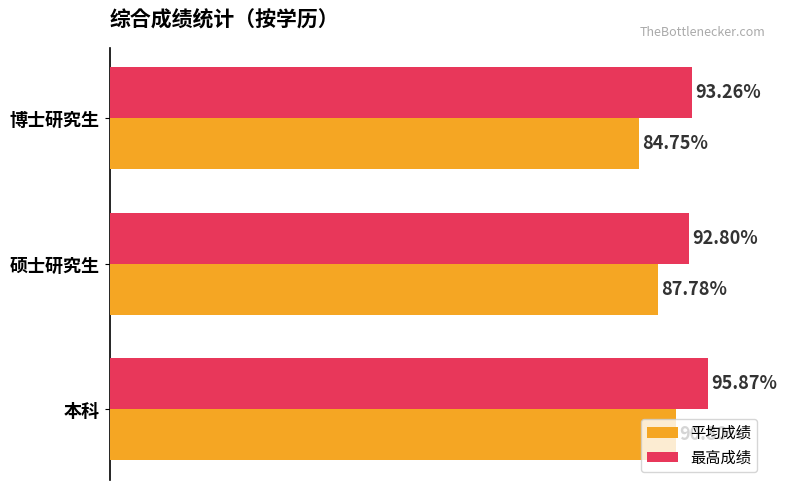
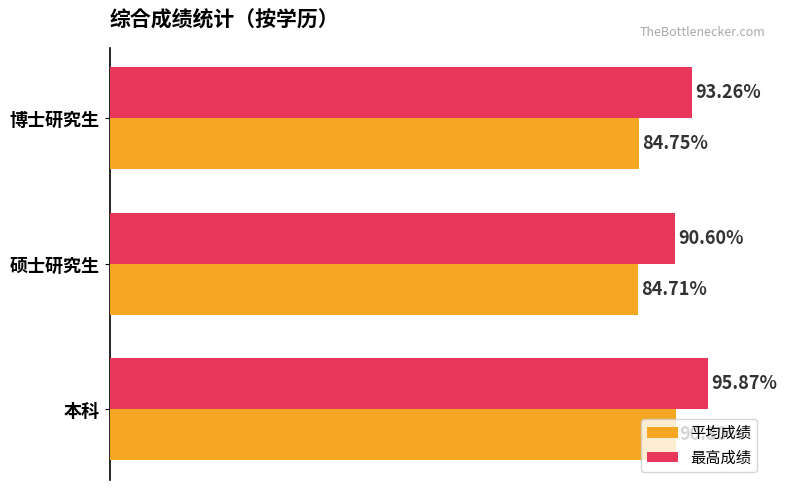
  {
    "平均成绩": {
      "博士研究生": "84.75%",
-     "硕士研究生": "87.78%"
+     "硕士研究生": "84.71%"
    },
    "最高成绩": {
      "博士研究生": "93.26%",
-     "硕士研究生": "92.80%",
+     "硕士研究生": "90.60%",
      "本科": "95.87%"
    }
  }
